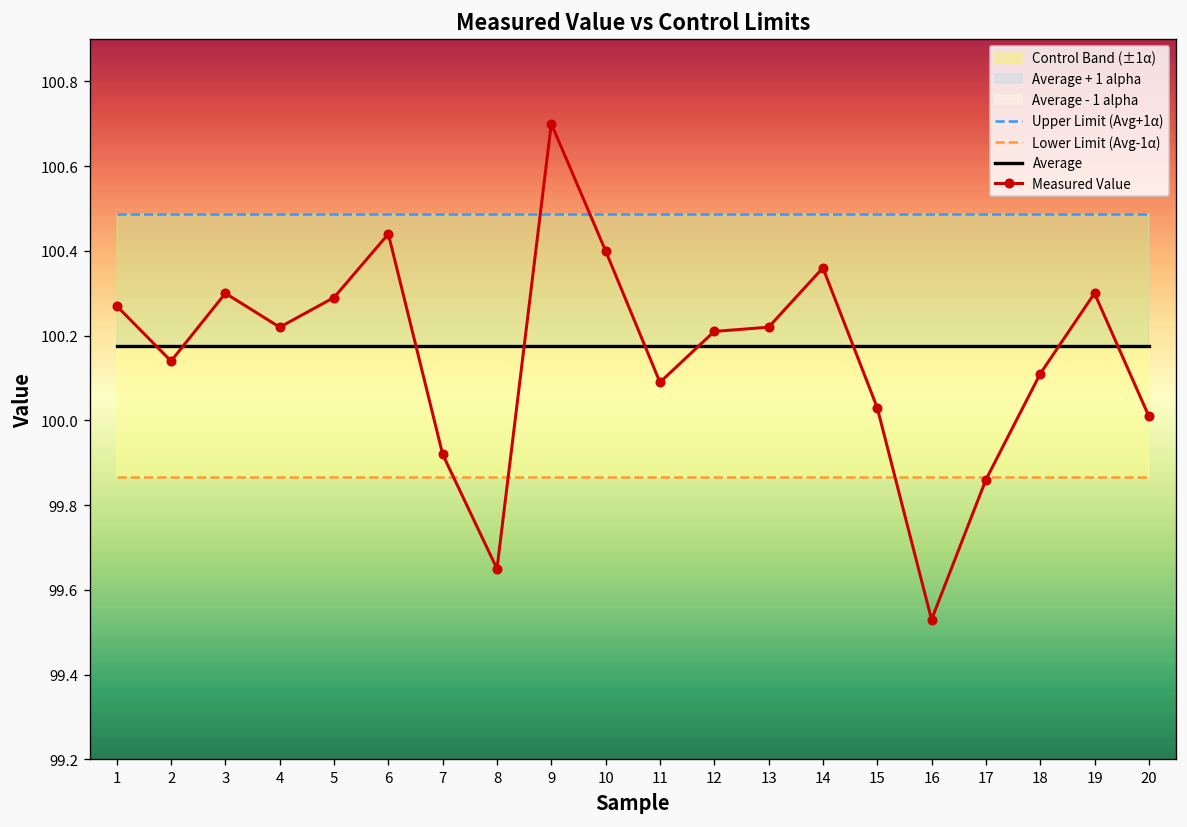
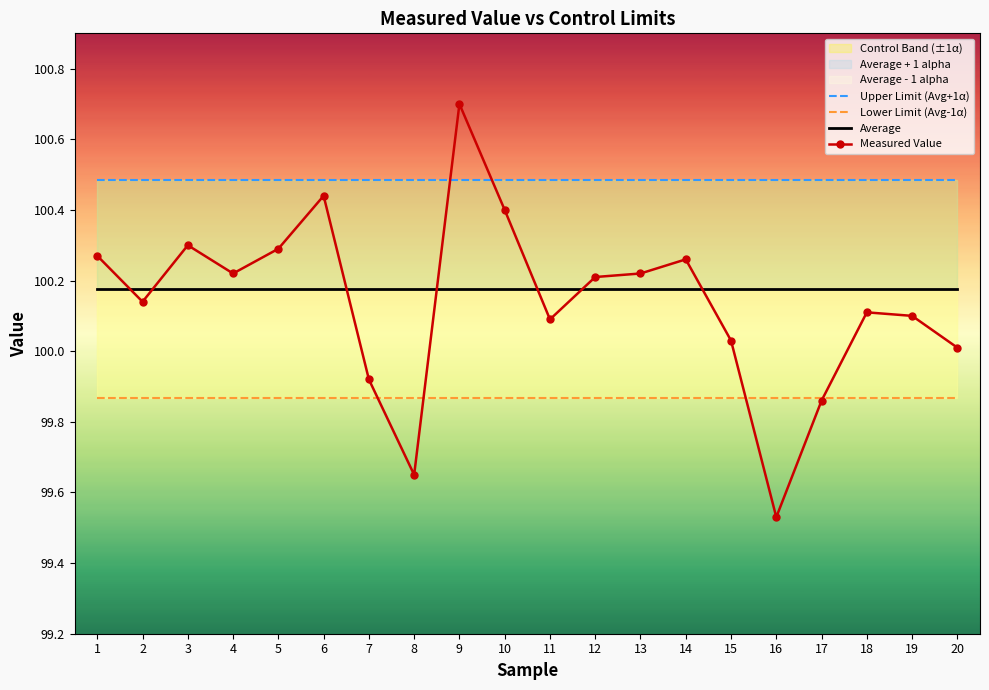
  {
    "Lower Limit (Avg-1α)": {
      "1": 99.87,
      "2": 99.87,
      "3": 99.87,
      "4": 99.87,
      "5": 99.87,
      "6": 99.87,
      "7": 99.87,
      "8": 99.87,
      "9": 99.87,
      "10": 99.87,
      "11": 99.87,
      "12": 99.87,
      "13": 99.87,
      "14": 99.87,
      "15": 99.87,
      "16": 99.87,
      "18": 99.87,
      "19": 99.87,
      "20": 99.87
    },
    "Measured Value": {
      "1": 100.27,
      "2": 100.14,
      "3": 100.30,
      "4": 100.22,
      "5": 100.29,
      "6": 100.44,
      "7": 99.92,
      "8": 99.65,
      "9": 100.70,
      "10": 100.40,
      "11": 100.09,
      "12": 100.21,
      "13": 100.22,
-     "14": 100.36,
+     "14": 100.26,
      "15": 100.03,
      "16": 99.53,
      "18": 100.11,
-     "19": 100.3,
+     "19": 100.1,
      "20": 100.01
    }
  }
